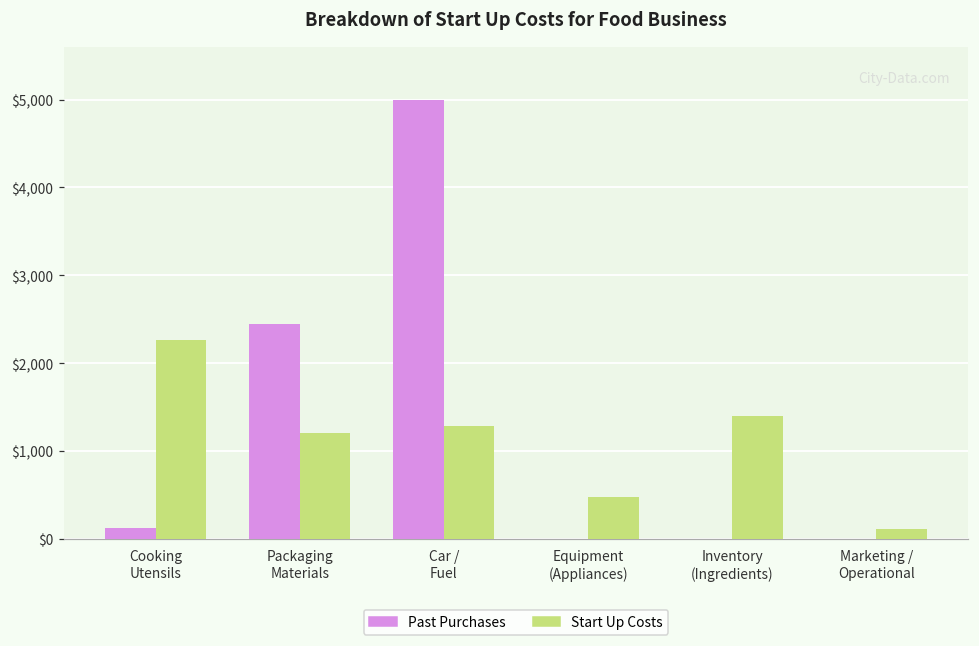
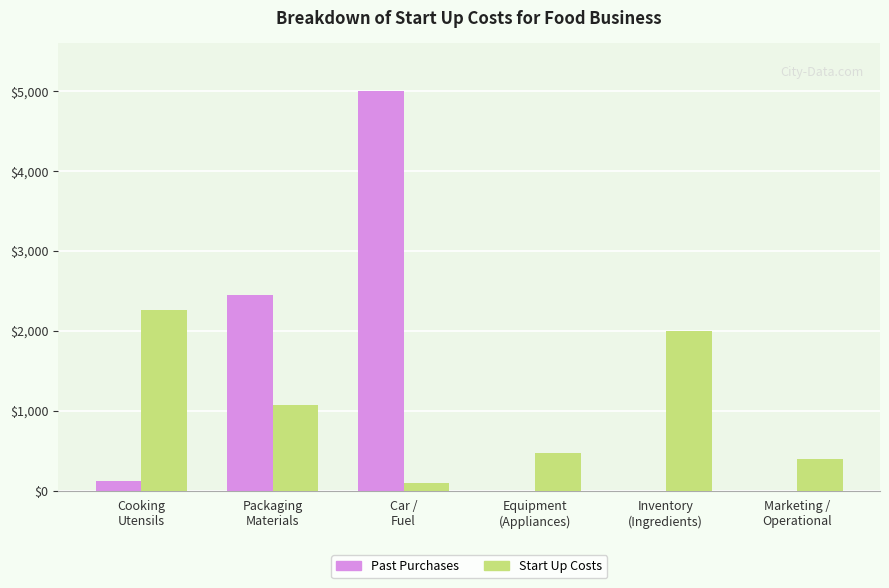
  {
    "Past Purchases": {
      "Cooking Utensils": "$100",
      "Packaging Materials": "$2,400",
      "Car / Fuel": "$5,000",
      "Equipment (Appliances)": "$0",
      "Inventory (Ingredients)": "$0",
      "Marketing / Operational": "$0"
    },
    "Start Up Costs": {
      "Cooking Utensils": "$2,300",
-     "Packaging Materials": "$1,200",
-     "Car / Fuel": "$1,300",
+     "Packaging Materials": "$1,100",
+     "Car / Fuel": "$100",
      "Equipment (Appliances)": "$500",
-     "Inventory (Ingredients)": "$1,400",
-     "Marketing / Operational": "$100"
+     "Inventory (Ingredients)": "$2,000",
+     "Marketing / Operational": "$400"
    }
  }
